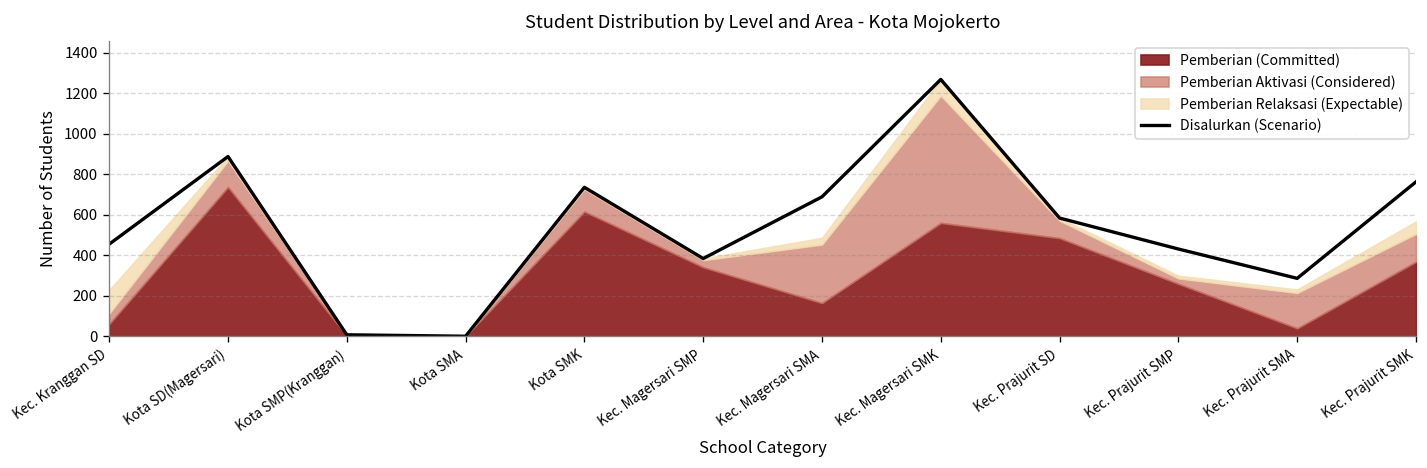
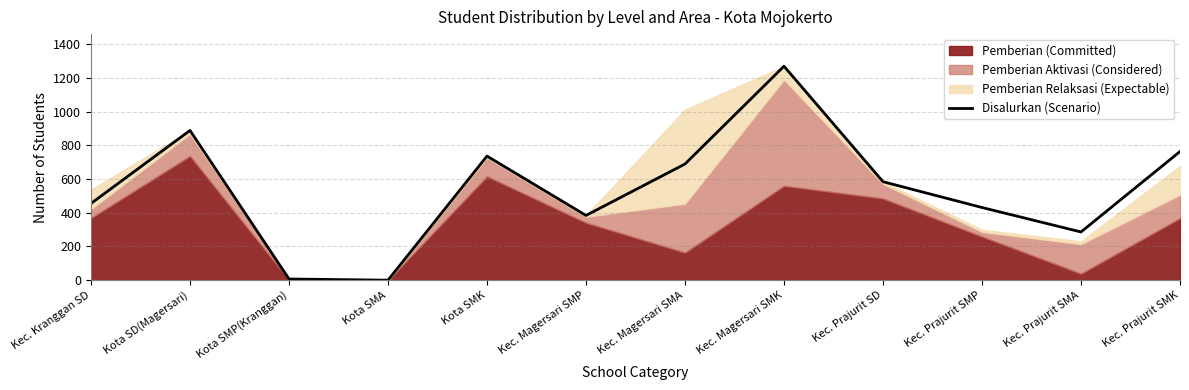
  {
    "Pemberian (Committed)": {
-     "Kec. Kranggan SD": 60,
+     "Kec. Kranggan SD": 370,
      "Kota SD(Magersari)": 740,
      "Kota SMK": 620,
      "Kec. Magersari SMP": 340,
      "Kec. Magersari SMA": 160,
      "Kec. Magersari SMK": 560,
      "Kec. Prajurit SD": 490,
      "Kec. Prajurit SMP": 260,
      "Kec. Prajurit SMA": 40,
      "Kec. Prajurit SMK": 370
    },
    "Disalurkan (Scenario)": {
      "Kec. Kranggan SD": 460,
      "Kec. Magersari SMA": 690,
      "Kec. Prajurit SMP": 430,
      "Kec. Prajurit SMA": 290,
      "Kec. Prajurit SMK": 760
    },
    "Pemberian Aktivasi (Considered)": {
      "Kec. Kranggan SD": 50,
      "Kota SD(Magersari)": 130,
      "Kec. Magersari SMA": 290,
      "Kec. Magersari SMK": 630,
      "Kec. Prajurit SMA": 180,
      "Kec. Prajurit SMK": 140
    },
    "Pemberian Relaksasi (Expectable)": {
      "Kec. Kranggan SD": 120,
-     "Kec. Magersari SMA": 30,
+     "Kec. Magersari SMA": 560,
      "Kec. Prajurit SMA": 20,
-     "Kec. Prajurit SMK": 60
+     "Kec. Prajurit SMK": 170
    }
  }
